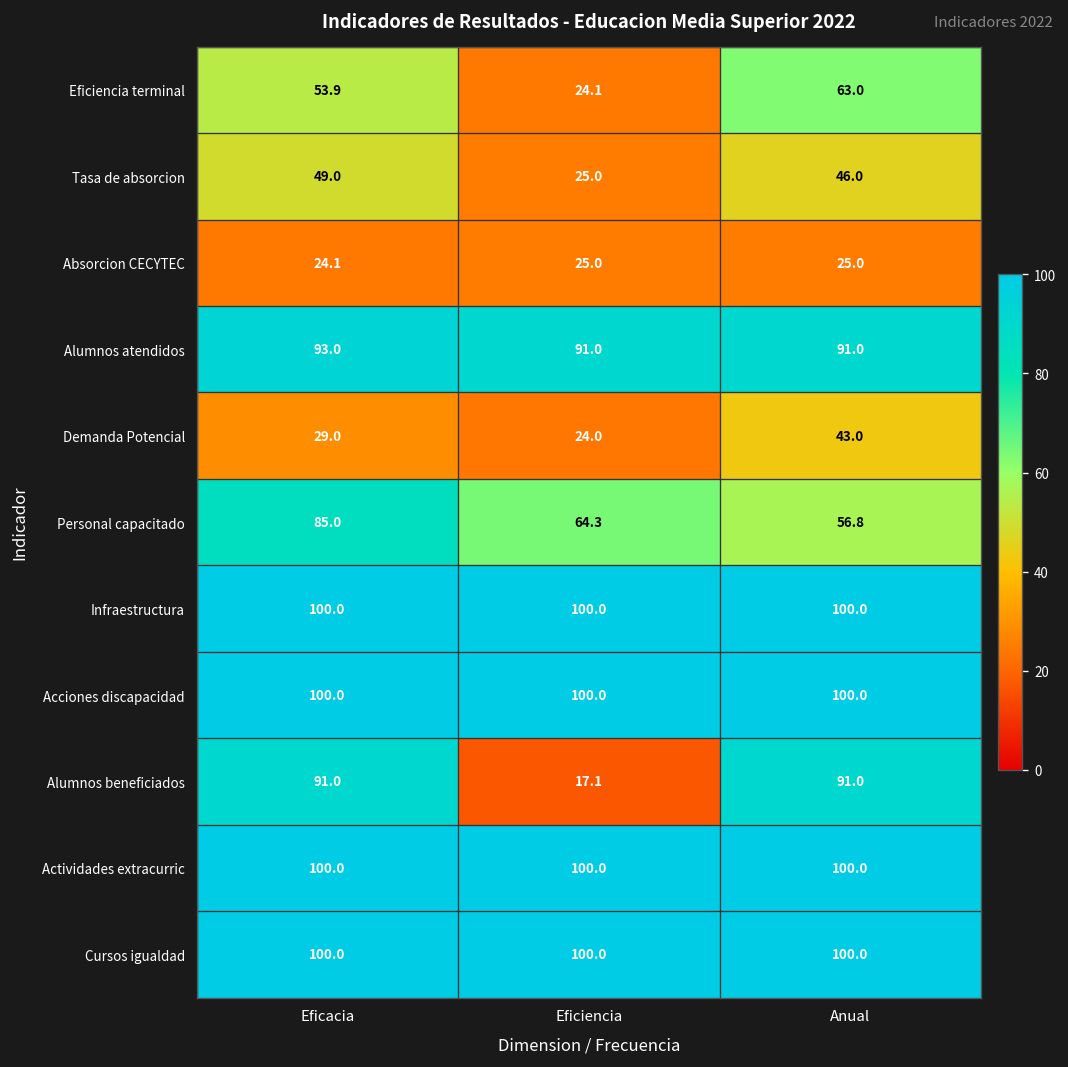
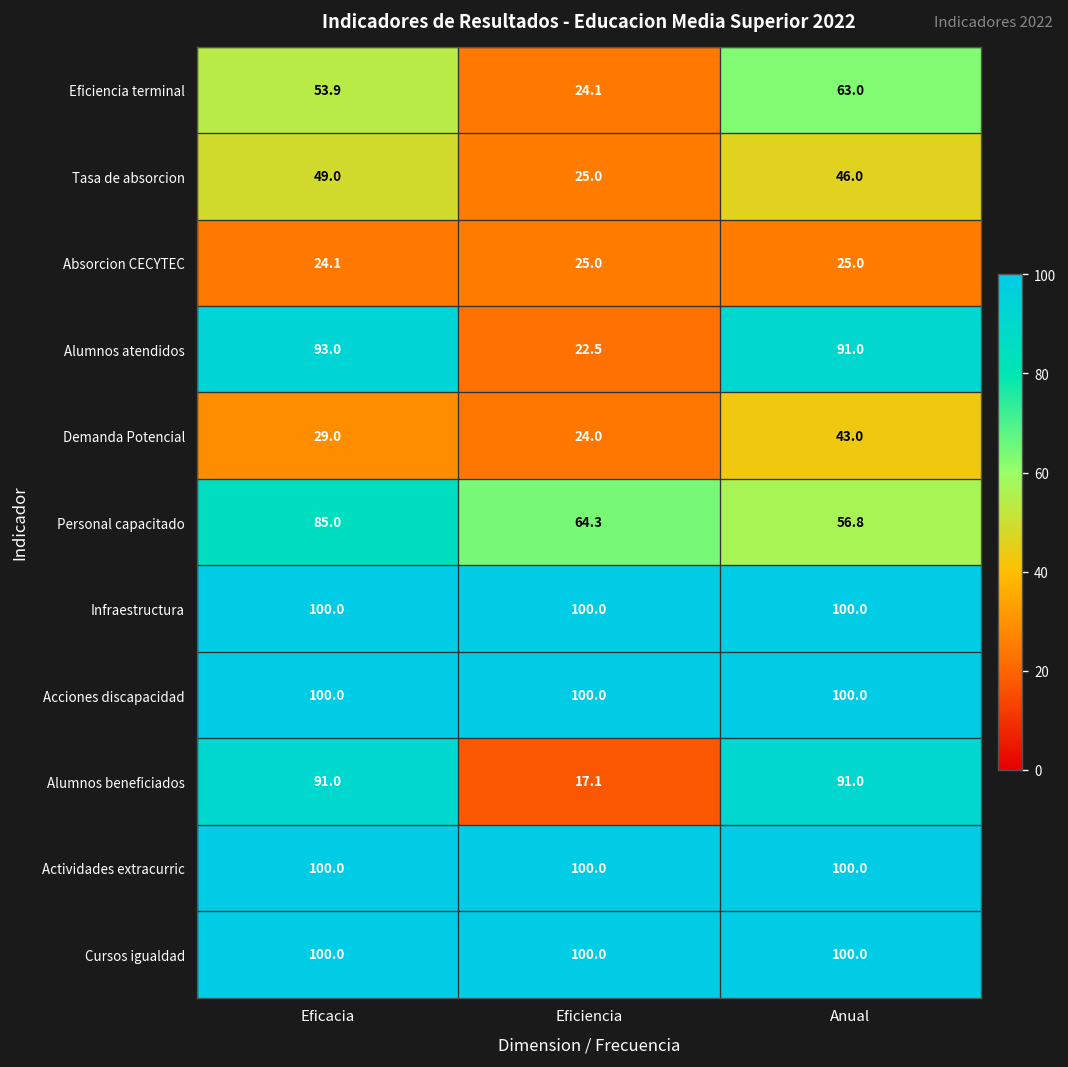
  {
    "Eficiencia terminal": {
      "Eficacia": 53.9,
      "Eficiencia": 24.1,
      "Anual": 63.0
    },
    "Tasa de absorcion": {
      "Eficacia": 49.0,
      "Eficiencia": 25.0,
      "Anual": 46.0
    },
    "Absorcion CECYTEC": {
      "Eficacia": 24.1,
      "Eficiencia": 25.0,
      "Anual": 25.0
    },
    "Alumnos atendidos": {
      "Eficacia": 93.0,
-     "Eficiencia": 91.0,
+     "Eficiencia": 22.5,
      "Anual": 91.0
    },
    "Demanda Potencial": {
      "Eficacia": 29.0,
      "Eficiencia": 24.0,
      "Anual": 43.0
    },
    "Personal capacitado": {
      "Eficacia": 85.0,
      "Eficiencia": 64.3,
      "Anual": 56.8
    },
    "Infraestructura": {
      "Eficacia": 100.0,
      "Eficiencia": 100.0,
      "Anual": 100.0
    },
    "Acciones discapacidad": {
      "Eficacia": 100.0,
      "Eficiencia": 100.0,
      "Anual": 100.0
    },
    "Alumnos beneficiados": {
      "Eficacia": 91.0,
      "Eficiencia": 17.1,
      "Anual": 91.0
    },
    "Actividades extracurric": {
      "Eficacia": 100.0,
      "Eficiencia": 100.0,
      "Anual": 100.0
    },
    "Cursos igualdad": {
      "Eficacia": 100.0,
      "Eficiencia": 100.0,
      "Anual": 100.0
    }
  }
